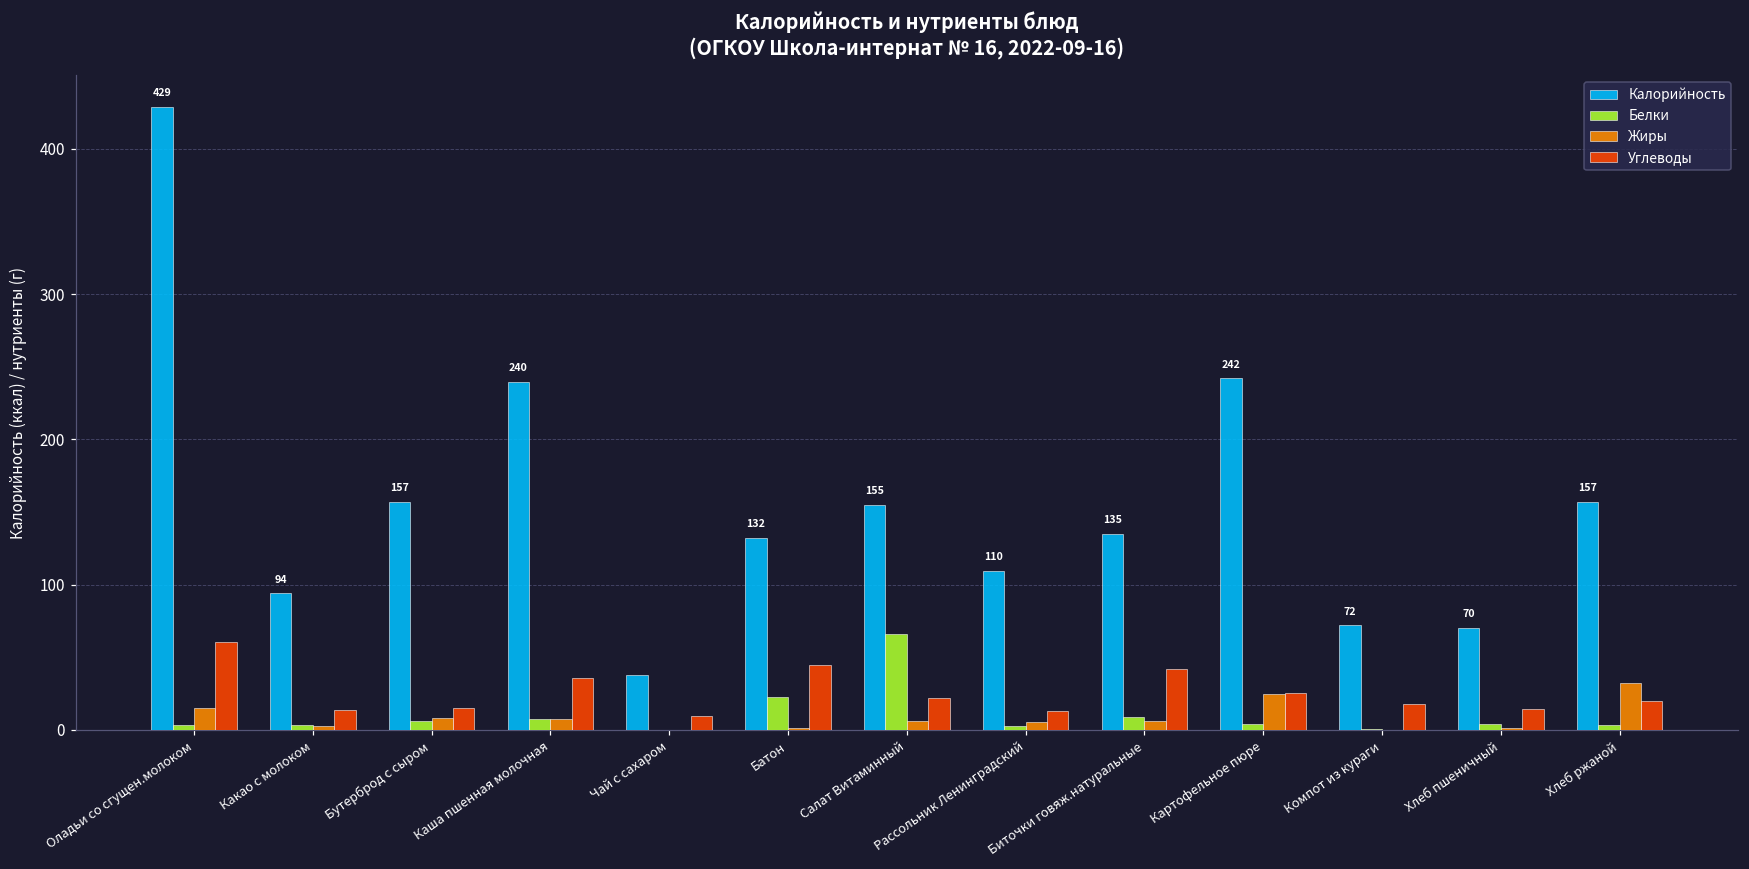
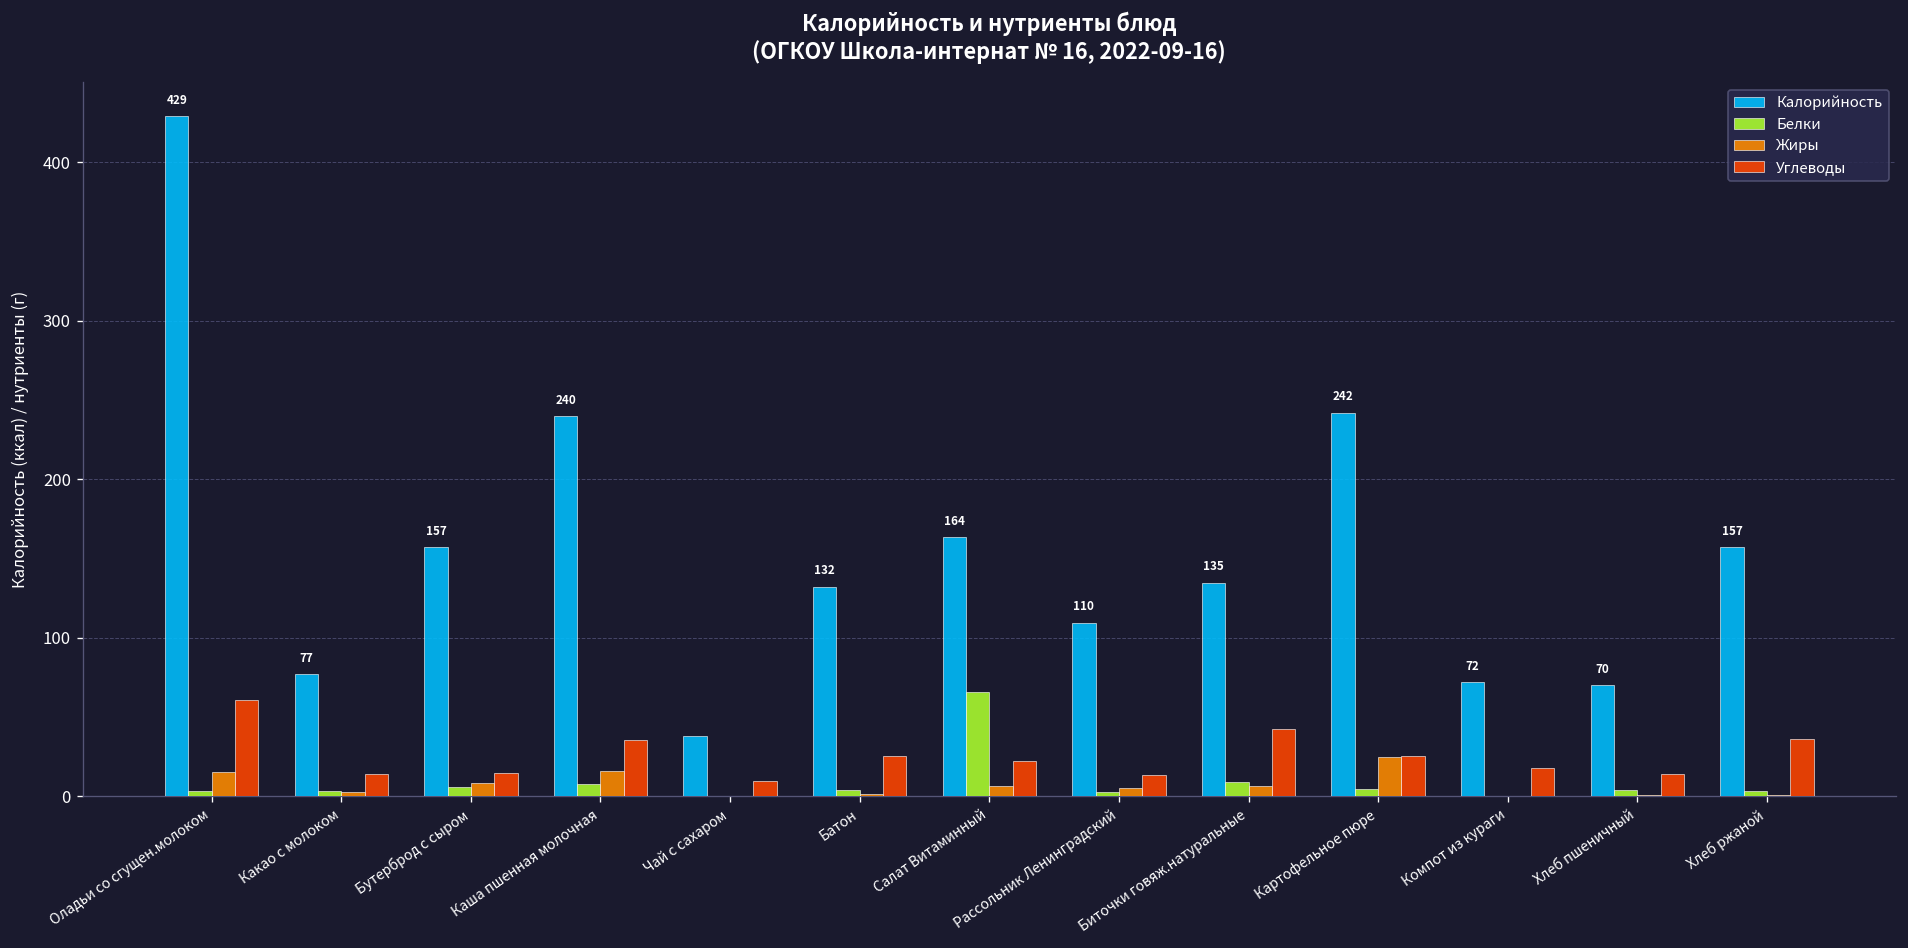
  {
    "Калорийность": {
      "Оладьи со сгущен.молоком": 429,
-     "Какао с молоком": 94,
+     "Какао с молоком": 77,
      "Бутерброд с сыром": 157,
      "Каша пшенная молочная": 240,
      "Батон": 132,
-     "Салат Витаминный": 155,
+     "Салат Витаминный": 164,
      "Рассольник Ленинградский": 110,
      "Биточки говяж.натуральные": 135,
      "Картофельное пюре": 242,
      "Компот из кураги": 72,
      "Хлеб пшеничный": 70,
      "Хлеб ржаной": 157
    },
    "Белки": {
      "Оладьи со сгущен.молоком": 3,
      "Какао с молоком": 3,
      "Бутерброд с сыром": 6,
      "Каша пшенная молочная": 7,
-     "Батон": 22,
+     "Батон": 4,
      "Салат Витаминный": 66,
      "Рассольник Ленинградский": 3,
      "Биточки говяж.натуральные": 9,
      "Картофельное пюре": 4,
      "Хлеб пшеничный": 4,
      "Хлеб ржаной": 3
    },
    "Жиры": {
      "Оладьи со сгущен.молоком": 15,
      "Какао с молоком": 3,
      "Бутерброд с сыром": 8,
-     "Каша пшенная молочная": 7,
+     "Каша пшенная молочная": 16,
      "Салат Витаминный": 6,
      "Рассольник Ленинградский": 5,
      "Биточки говяж.натуральные": 6,
      "Картофельное пюре": 24,
-     "Хлеб ржаной": 32
+     "Хлеб ржаной": 1
    },
    "Углеводы": {
      "Оладьи со сгущен.молоком": 61,
      "Какао с молоком": 14,
      "Бутерброд с сыром": 15,
      "Каша пшенная молочная": 36,
      "Чай с сахаром": 9,
-     "Батон": 45,
+     "Батон": 25,
      "Салат Витаминный": 22,
      "Рассольник Ленинградский": 13,
      "Биточки говяж.натуральные": 42,
      "Картофельное пюре": 25,
      "Компот из кураги": 18,
      "Хлеб пшеничный": 14,
-     "Хлеб ржаной": 20
+     "Хлеб ржаной": 36
    }
  }
